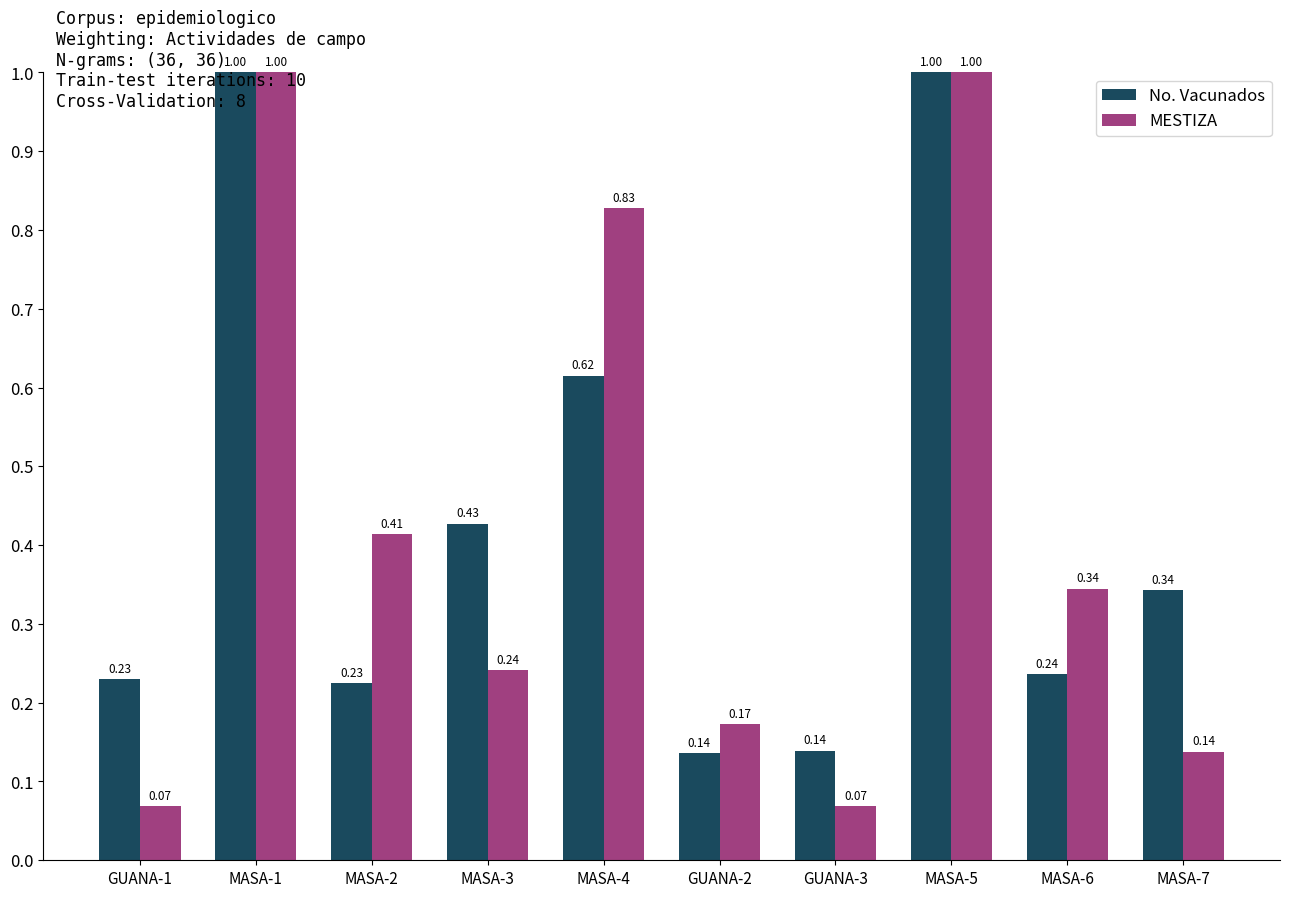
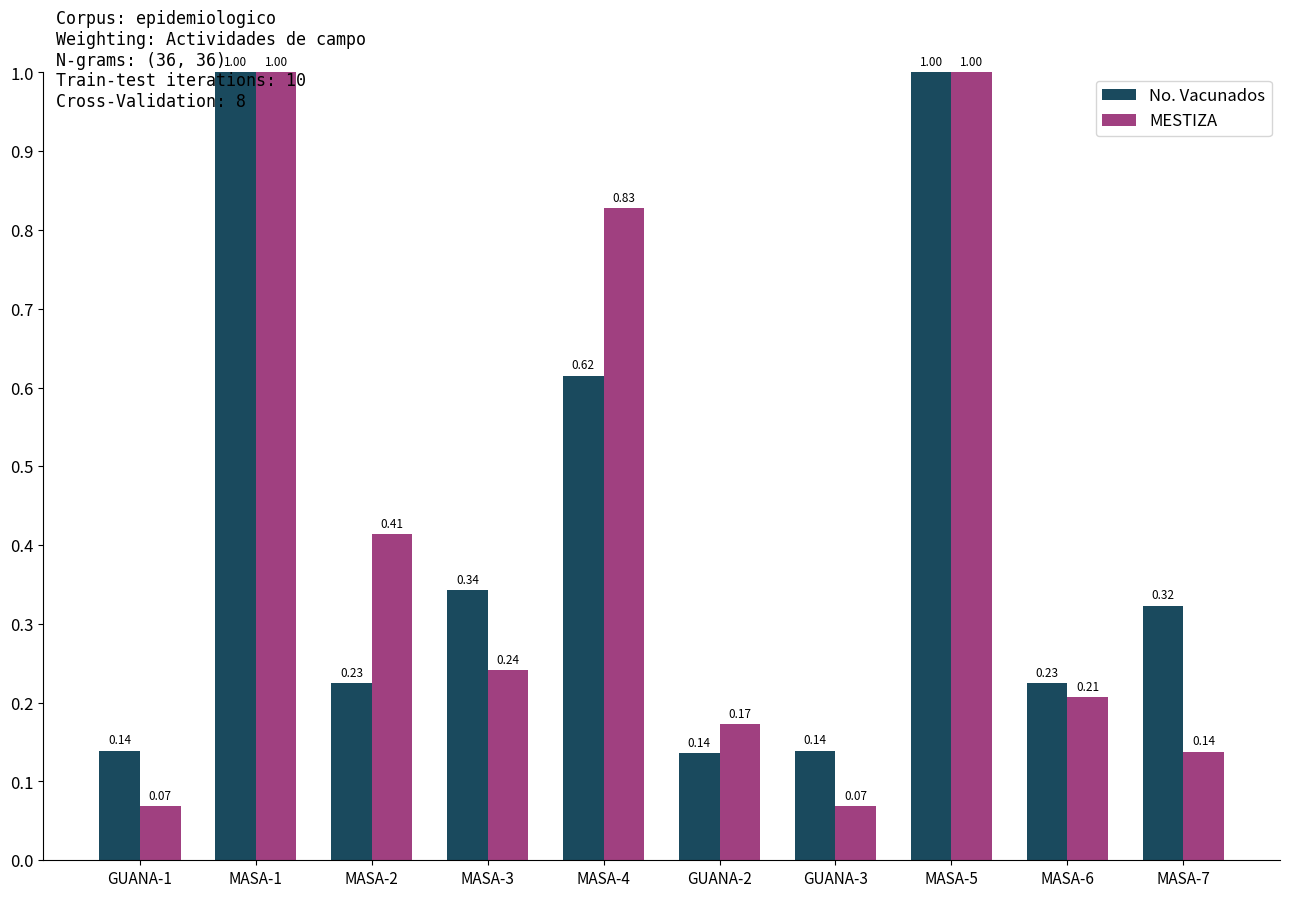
  {
    "No. Vacunados": {
-     "GUANA-1": 0.23,
+     "GUANA-1": 0.14,
      "MASA-2": 0.23,
-     "MASA-3": 0.43,
+     "MASA-3": 0.34,
      "MASA-4": 0.62,
      "GUANA-2": 0.14,
      "GUANA-3": 0.14,
      "MASA-5": 1.00,
-     "MASA-6": 0.24,
-     "MASA-7": 0.34
+     "MASA-6": 0.23,
+     "MASA-7": 0.32
    },
    "MESTIZA": {
      "GUANA-1": 0.07,
      "MASA-2": 0.41,
      "MASA-3": 0.24,
      "MASA-4": 0.83,
      "GUANA-2": 0.17,
      "GUANA-3": 0.07,
      "MASA-5": 1.00,
-     "MASA-6": 0.34,
+     "MASA-6": 0.21,
      "MASA-7": 0.14
    }
  }
